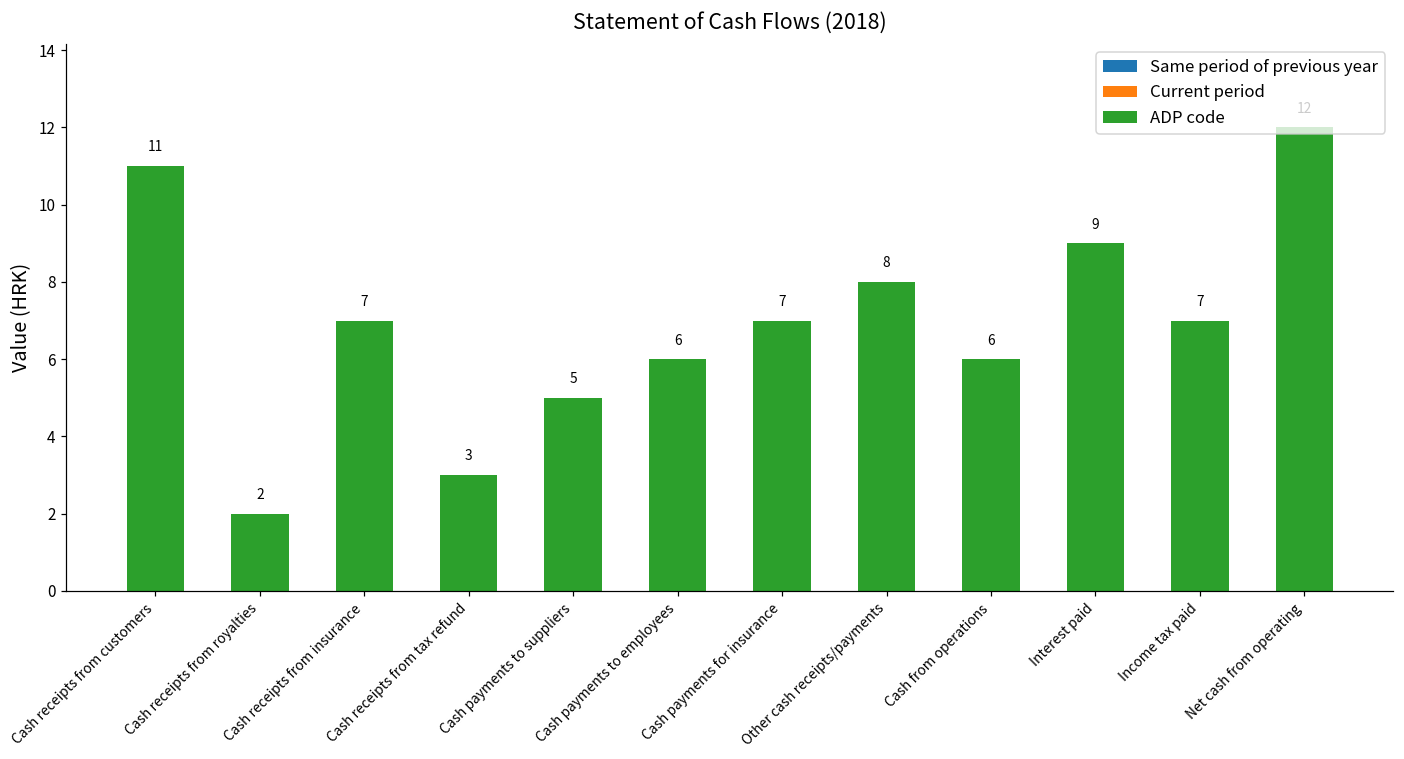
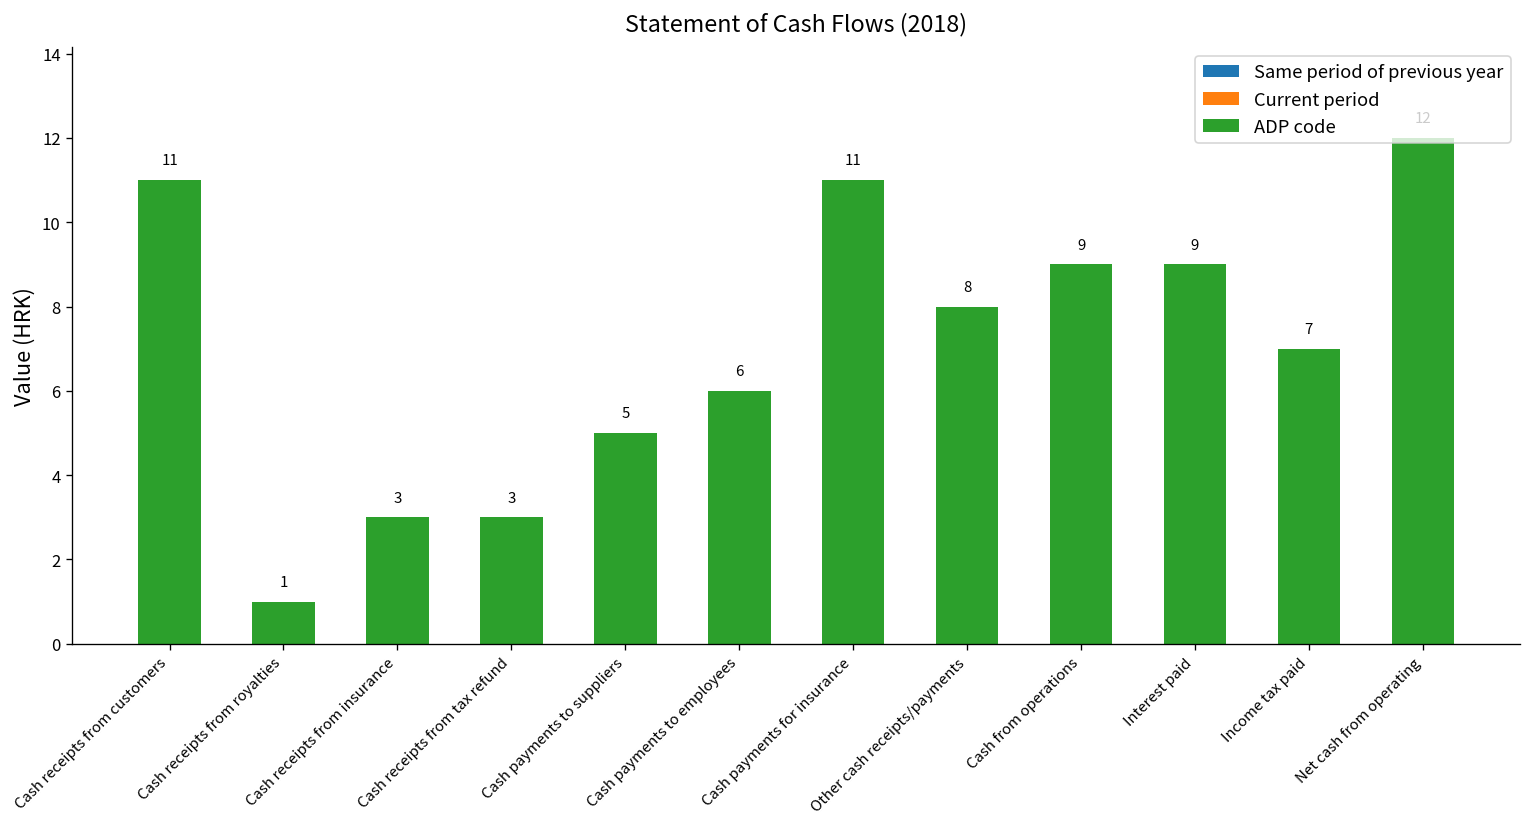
  {
    "Current period": {
      "Cash receipts from customers": 0.0,
      "Cash receipts from royalties": 0.0,
      "Cash receipts from insurance": 0.0,
      "Cash receipts from tax refund": 0.0,
      "Cash payments to suppliers": 0.0,
      "Cash payments to employees": 0.0,
      "Cash payments for insurance": 0.0,
      "Other cash receipts/payments": 0.0,
      "Cash from operations": 0.0,
      "Interest paid": 0.0,
      "Income tax paid": 0.0,
      "Net cash from operating": 0.0
    },
    "ADP code": {
      "Cash receipts from customers": 11,
-     "Cash receipts from royalties": 2,
-     "Cash receipts from insurance": 7,
+     "Cash receipts from royalties": 1,
+     "Cash receipts from insurance": 3,
      "Cash receipts from tax refund": 3,
      "Cash payments to suppliers": 5,
      "Cash payments to employees": 6,
-     "Cash payments for insurance": 7,
+     "Cash payments for insurance": 11,
      "Other cash receipts/payments": 8,
-     "Cash from operations": 6,
+     "Cash from operations": 9,
      "Interest paid": 9,
      "Income tax paid": 7
    }
  }
